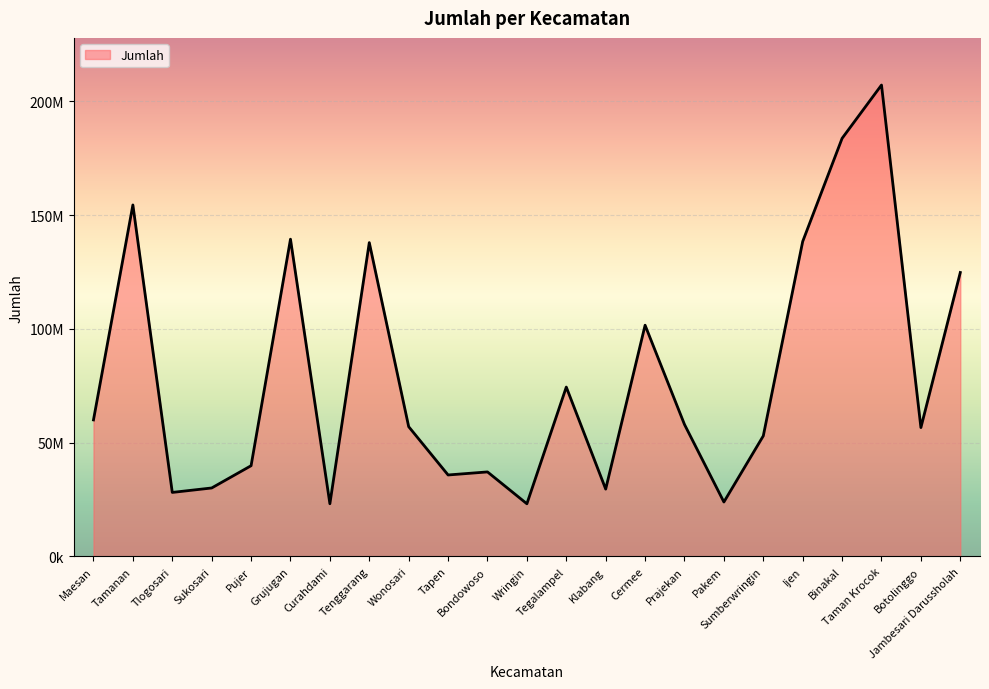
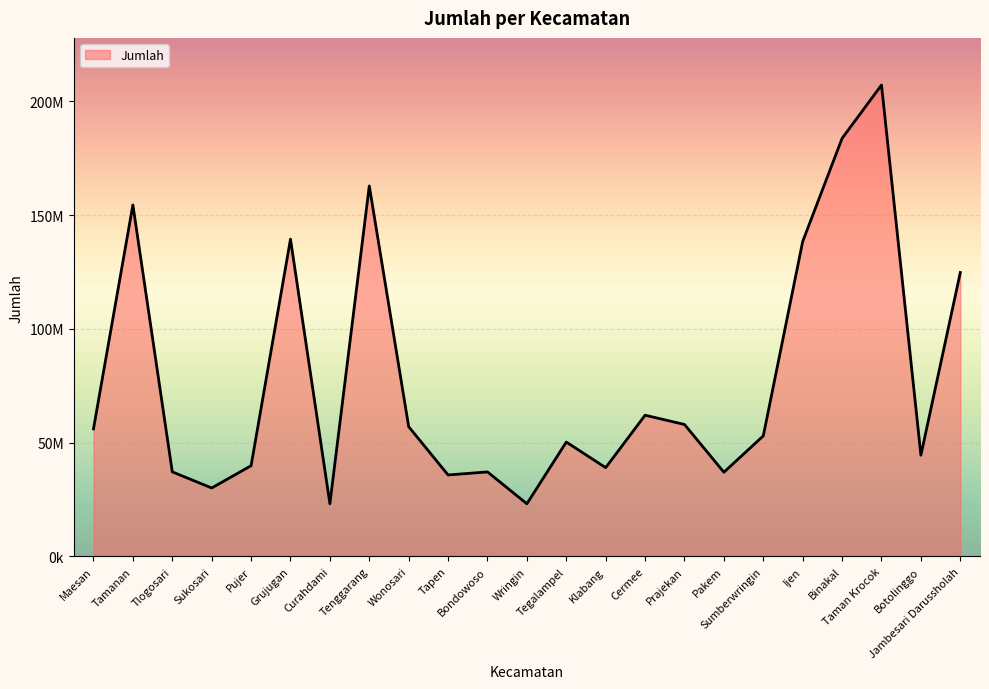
  {
-   "Maesan": 60000000,
+   "Maesan": 56000000,
    "Tamanan": 154000000,
-   "Tlogosari": 28000000,
+   "Tlogosari": 37000000,
    "Sukosari": 30000000,
    "Pujer": 40000000,
    "Grujugan": 139000000,
    "Curahdami": 23000000,
-   "Tenggarang": 138000000,
+   "Tenggarang": 163000000,
    "Wonosari": 57000000,
    "Tapen": 36000000,
    "Bondowoso": 37000000,
    "Wringin": 23000000,
-   "Tegalampel": 74000000,
-   "Klabang": 30000000,
-   "Cermee": 102000000,
+   "Tegalampel": 50000000,
+   "Klabang": 39000000,
+   "Cermee": 62000000,
    "Prajekan": 58000000,
-   "Pakem": 24000000,
+   "Pakem": 37000000,
    "Sumberwringin": 53000000,
    "Ijen": 138000000,
    "Binakal": 184000000,
    "Taman Krocok": 207000000,
-   "Botolinggo": 57000000,
+   "Botolinggo": 45000000,
    "Jambesari Darussholah": 125000000
  }
